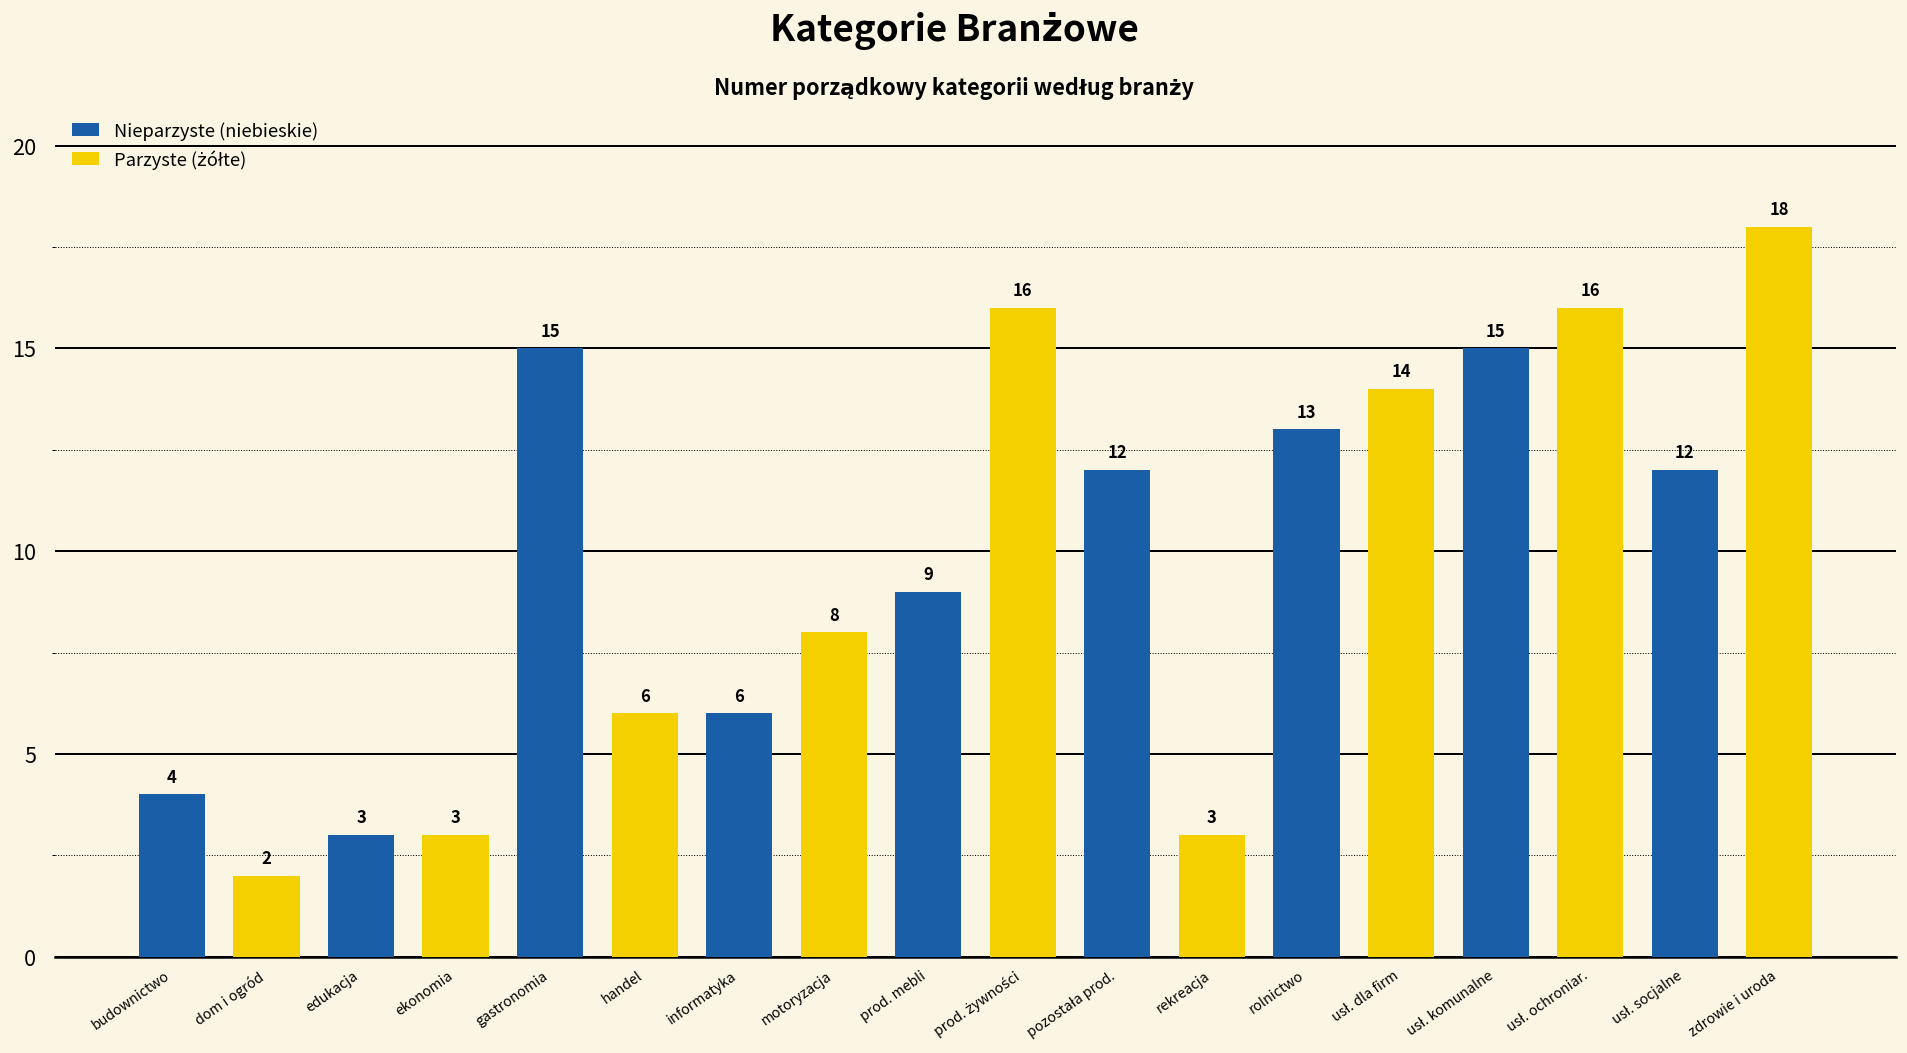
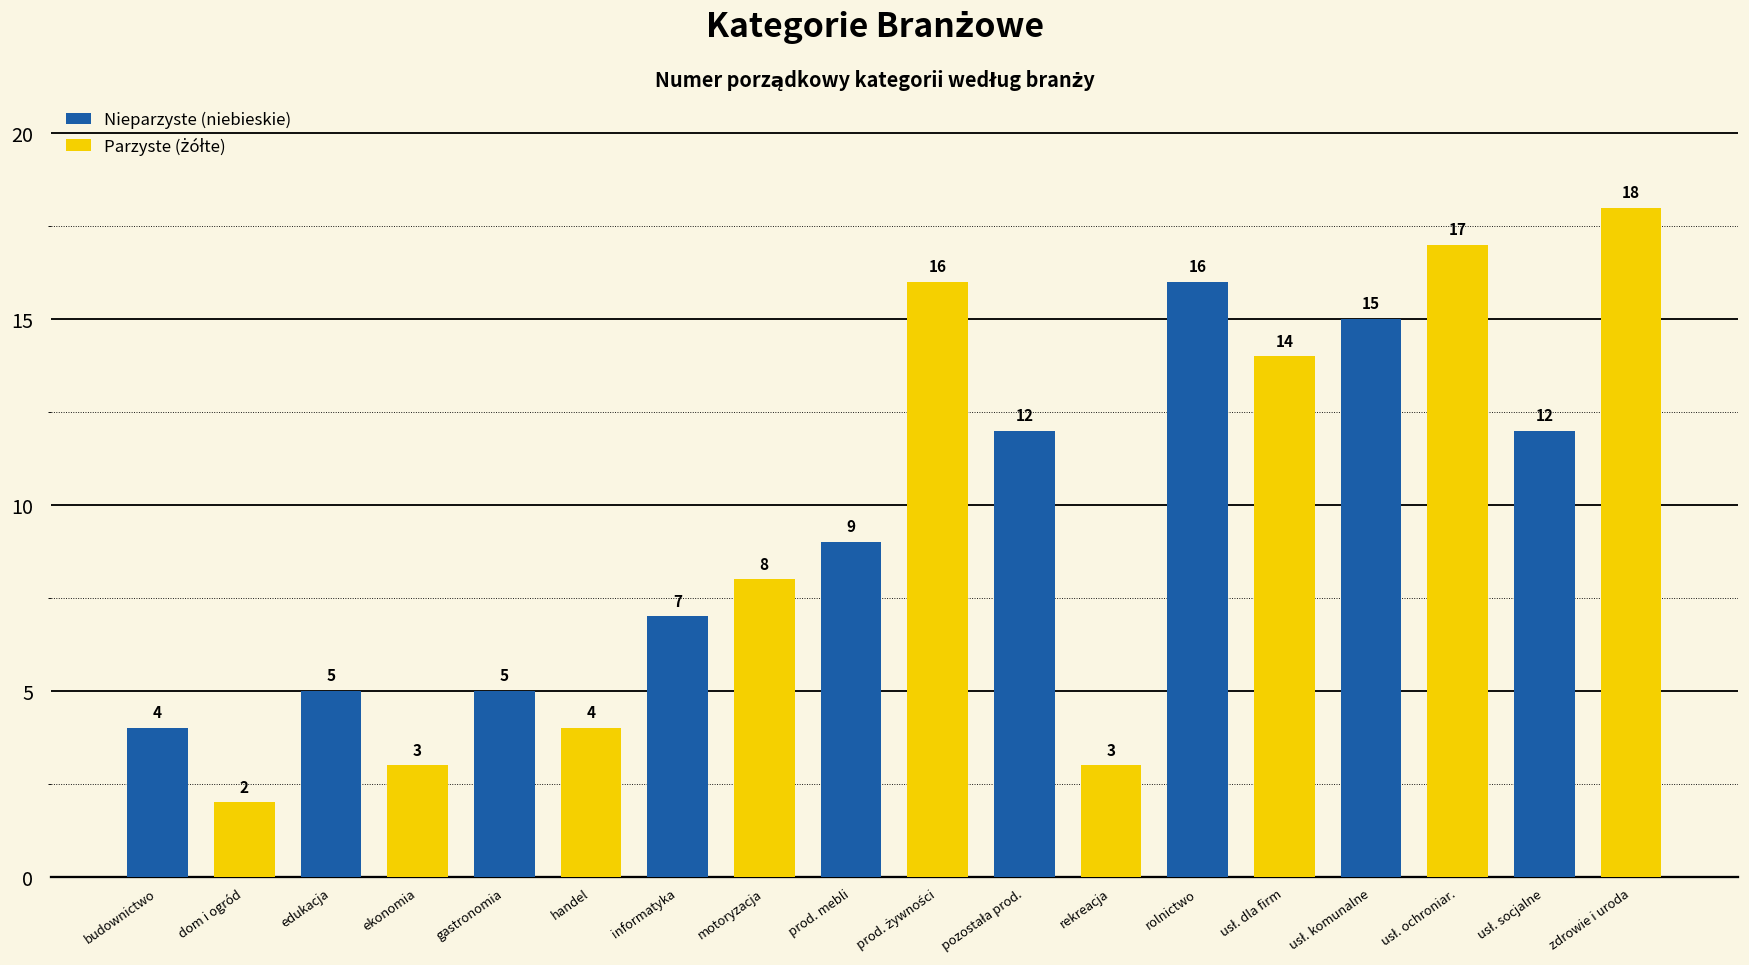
  {
    "budownictwo": 4,
    "dom i ogród": 2,
-   "edukacja": 3,
+   "edukacja": 5,
    "ekonomia": 3,
-   "gastronomia": 15,
-   "handel": 6,
-   "informatyka": 6,
+   "gastronomia": 5,
+   "handel": 4,
+   "informatyka": 7,
    "motoryzacja": 8,
    "prod. mebli": 9,
    "prod. żywności": 16,
    "pozostała prod.": 12,
    "rekreacja": 3,
-   "rolnictwo": 13,
+   "rolnictwo": 16,
    "usł. dla firm": 14,
    "usł. komunalne": 15,
-   "usł. ochroniar.": 16,
+   "usł. ochroniar.": 17,
    "usł. socjalne": 12,
    "zdrowie i uroda": 18
  }
